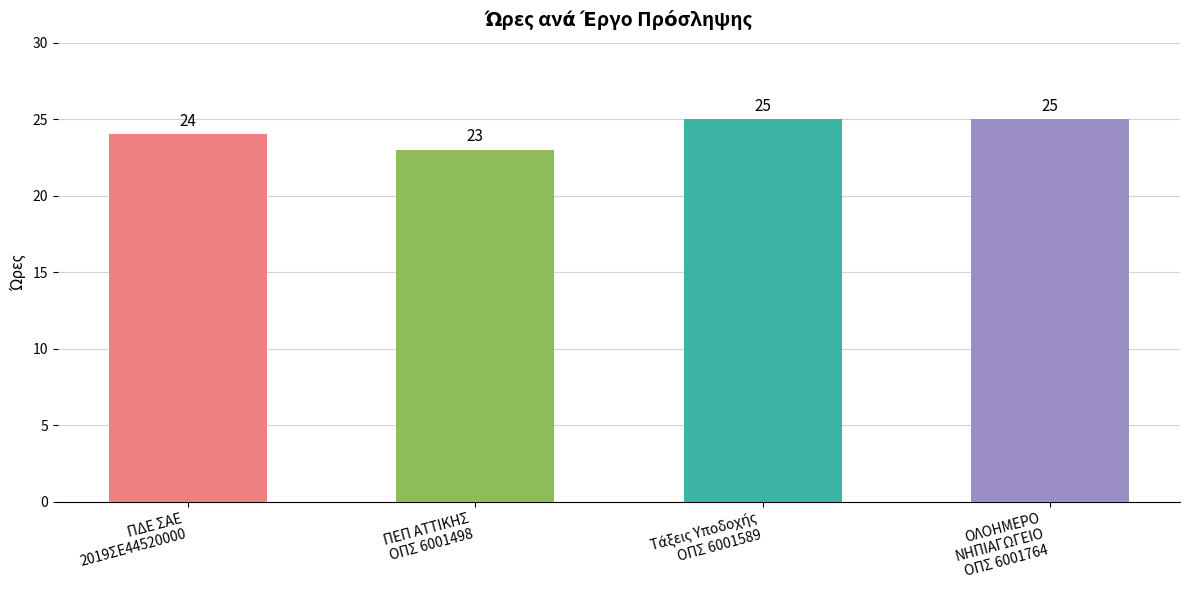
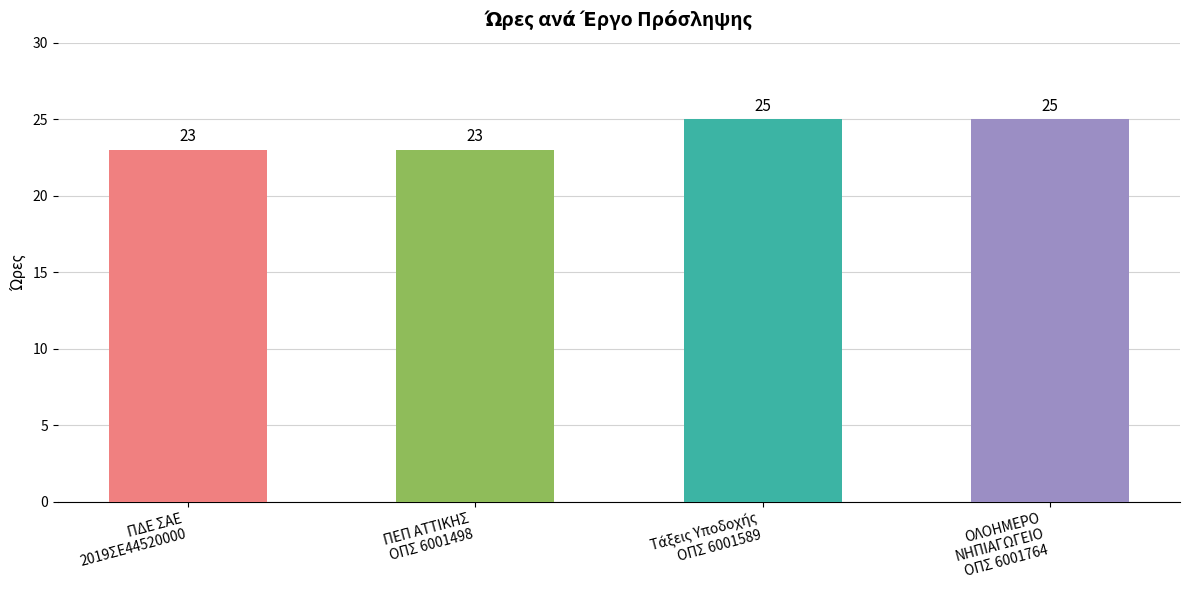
  {
-   "ΠΔΕ ΣΑΕ 2019ΣΕ44520000": 24,
+   "ΠΔΕ ΣΑΕ 2019ΣΕ44520000": 23,
    "ΠΕΠ ΑΤΤΙΚΗΣ ΟΠΣ 6001498": 23,
    "Τάξεις Υποδοχής ΟΠΣ 6001589": 25,
    "ΟΛΟΗΜΕΡΟ ΝΗΠΙΑΓΩΓΕΙΟ ΟΠΣ 6001764": 25
  }
